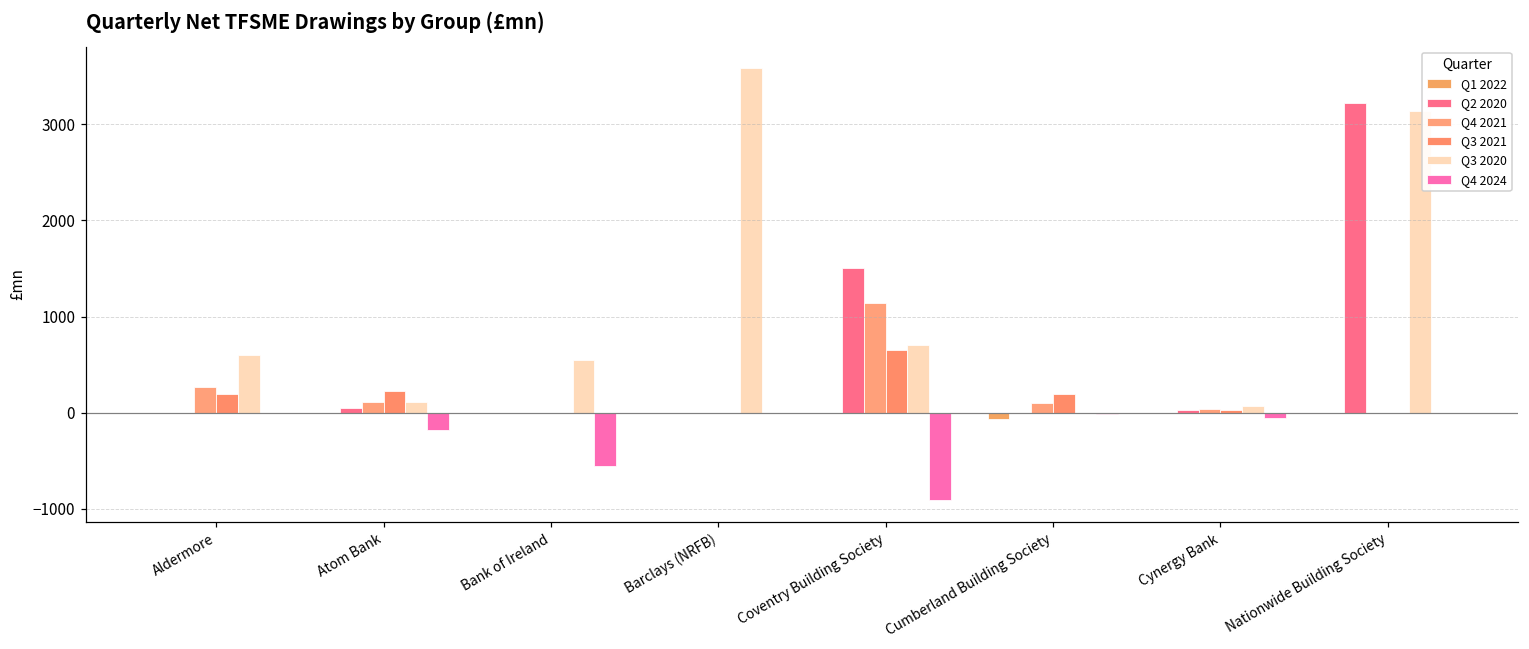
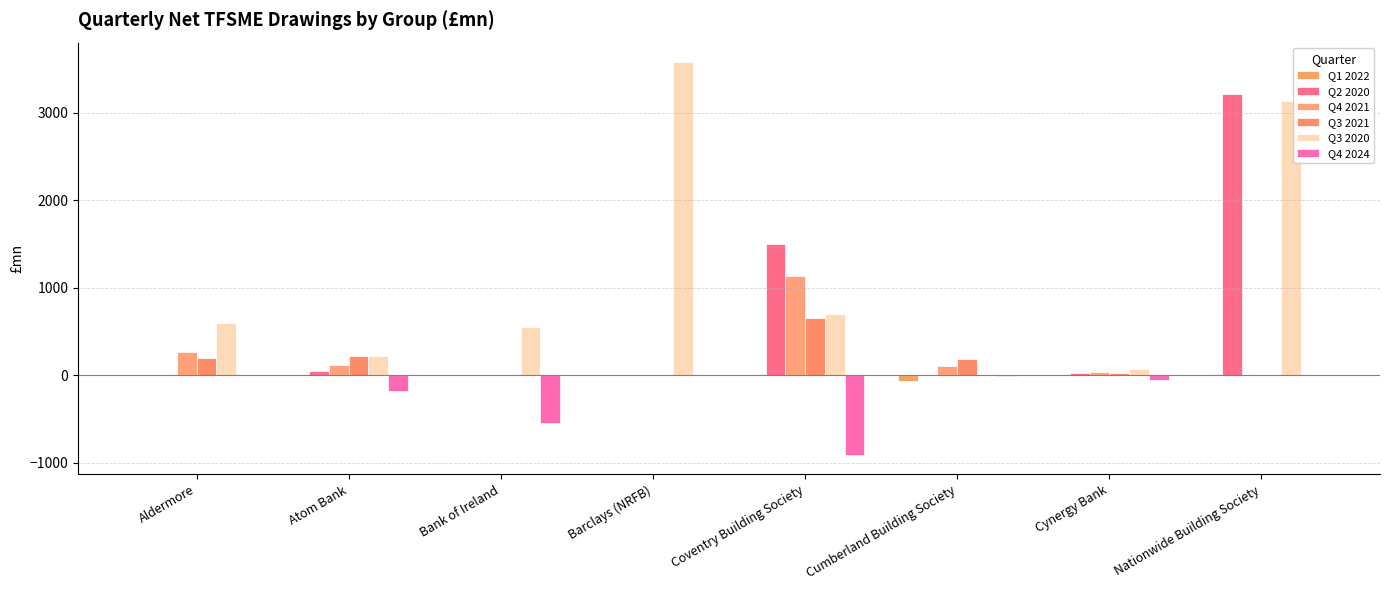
  {
    "Q3 2020": {
      "Aldermore": 600,
-     "Atom Bank": 100,
+     "Atom Bank": 200,
      "Bank of Ireland": 600,
      "Barclays (NRFB)": 3600,
      "Coventry Building Society": 700,
      "Cumberland Building Society": 0,
      "Cynergy Bank": 100,
      "Nationwide Building Society": 3100
    }
  }
